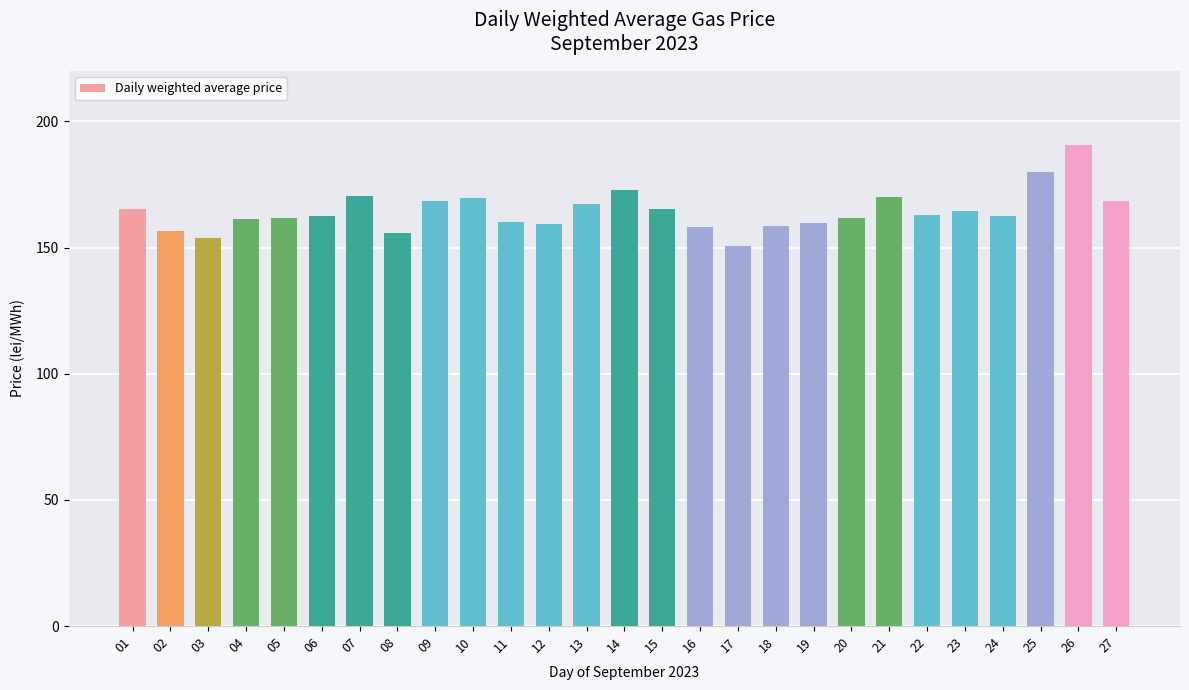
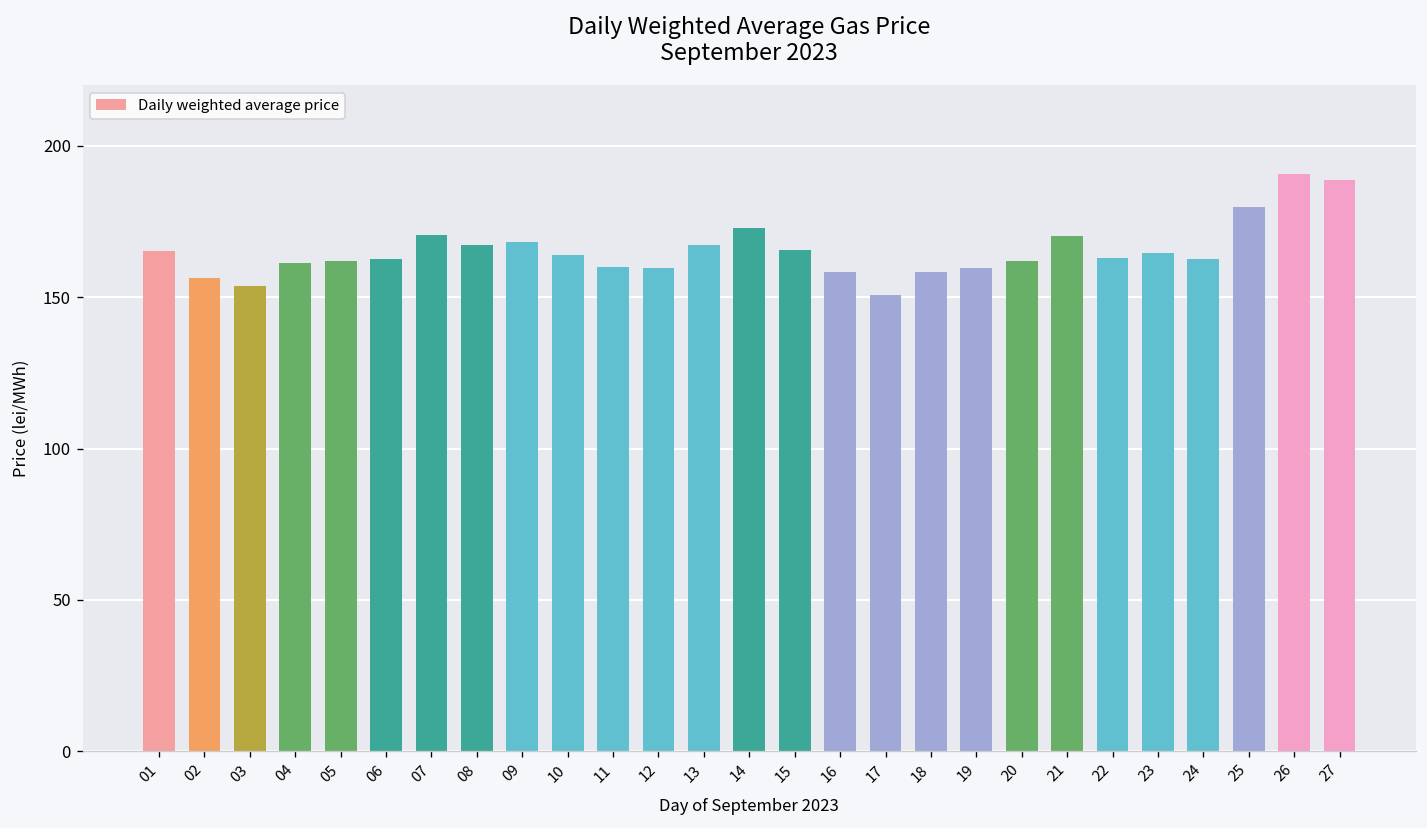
  {
    "01": 165,
    "02": 156,
    "03": 154,
    "04": 161,
    "05": 162,
    "06": 163,
    "07": 171,
-   "08": 156,
+   "08": 167,
    "09": 168,
-   "10": 170,
+   "10": 164,
    "11": 160,
    "12": 160,
    "13": 167,
    "14": 173,
    "15": 165,
    "16": 158,
    "17": 151,
    "18": 158,
    "19": 160,
    "20": 162,
    "21": 170,
    "22": 163,
    "23": 165,
    "24": 163,
    "25": 180,
    "26": 191,
-   "27": 168
+   "27": 189
  }
